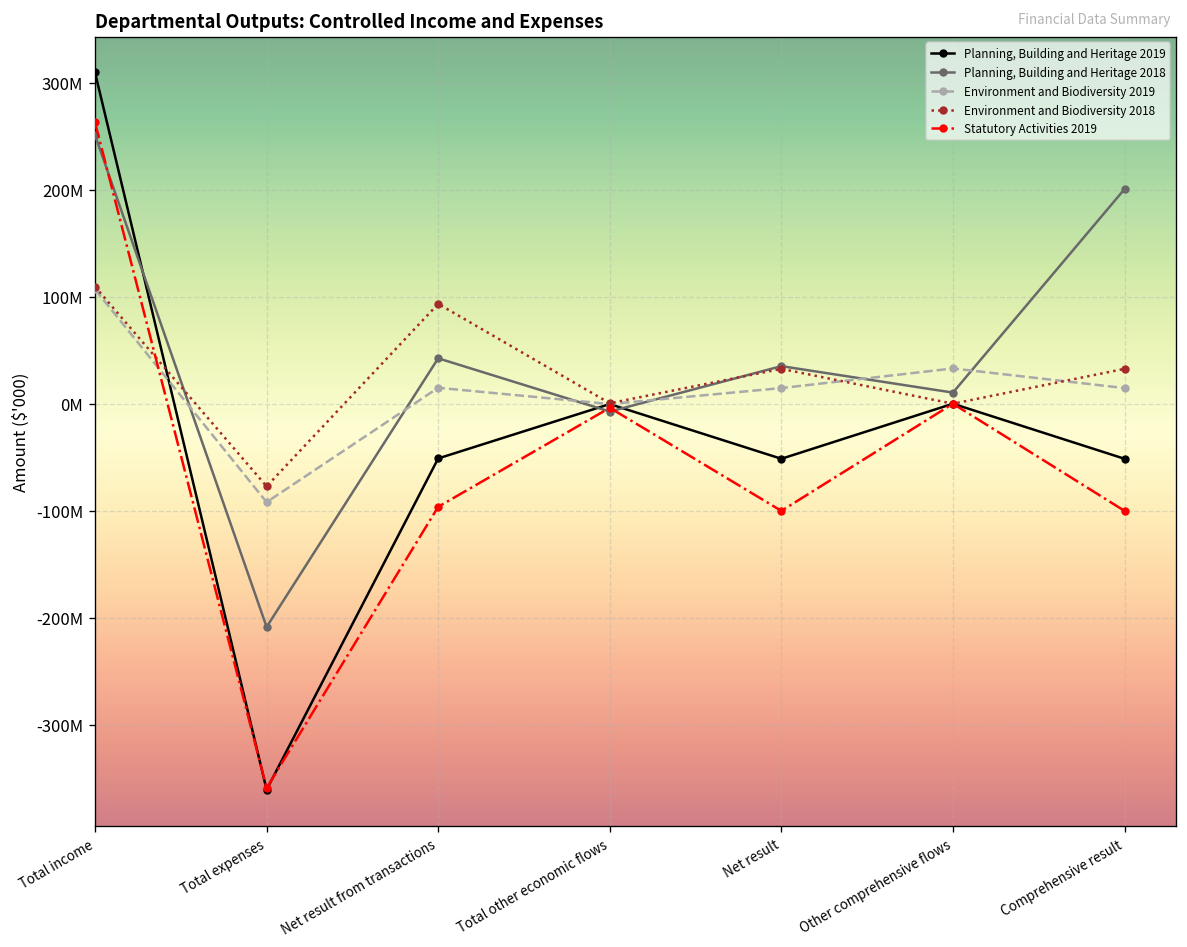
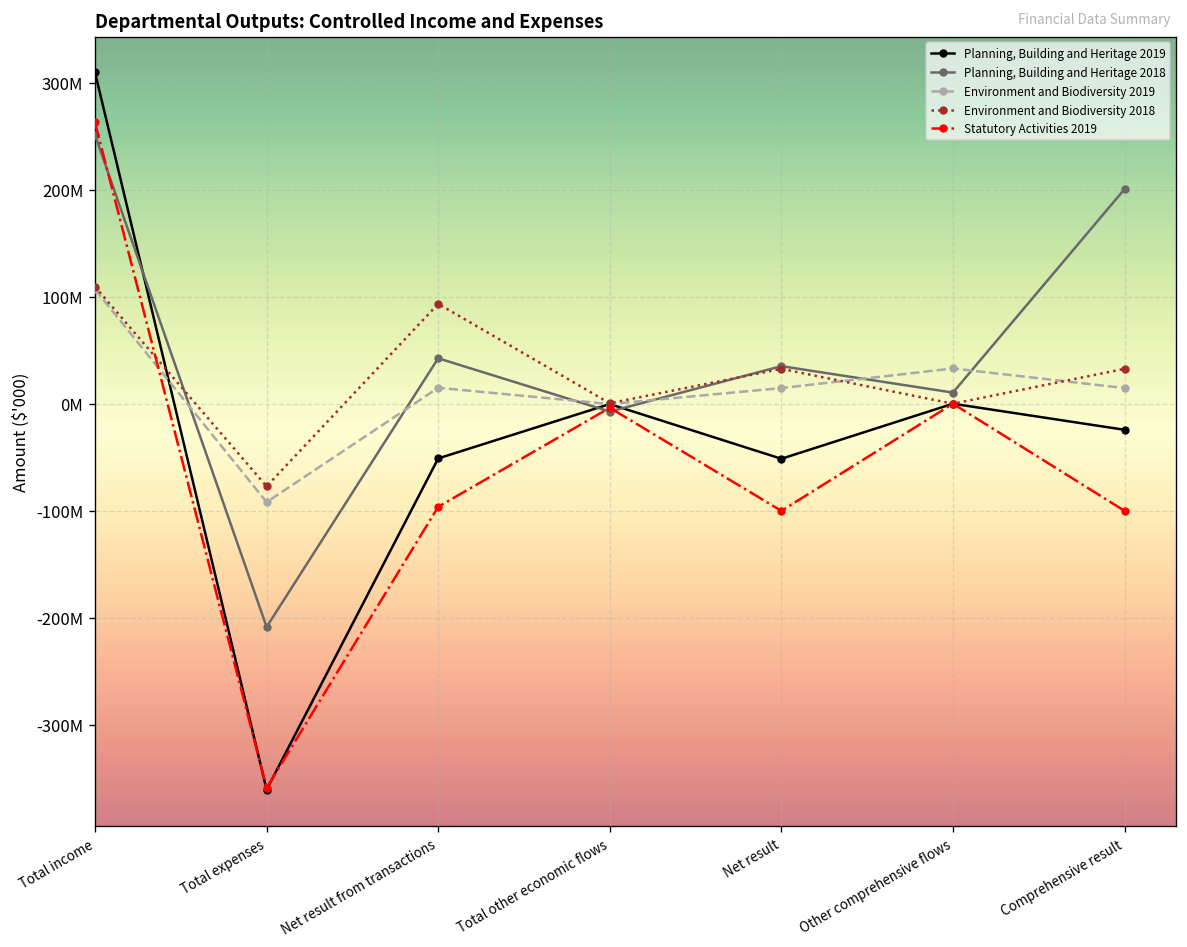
  {
    "Planning, Building and Heritage 2019": {
      "Total income": 310000000,
      "Net result from transactions": -50000000,
      "Net result": -50000000,
-     "Comprehensive result": -50000000
+     "Comprehensive result": -20000000
    },
    "Planning, Building and Heritage 2018": {
      "Total income": 250000000,
      "Total expenses": -210000000,
      "Net result from transactions": 40000000,
      "Total other economic flows": -10000000,
      "Other comprehensive flows": 10000000,
      "Comprehensive result": 200000000
    },
    "Environment and Biodiversity 2019": {
      "Total expenses": -90000000,
      "Net result from transactions": 10000000,
      "Net result": 10000000,
      "Other comprehensive flows": 30000000,
      "Comprehensive result": 10000000
    },
    "Environment and Biodiversity 2018": {
      "Total expenses": -80000000,
      "Net result from transactions": 90000000,
      "Comprehensive result": 30000000
    },
    "Statutory Activities 2019": {
      "Total income": 260000000,
      "Net result from transactions": -100000000,
      "Total other economic flows": 0,
      "Net result": -100000000,
      "Comprehensive result": -100000000
    }
  }
